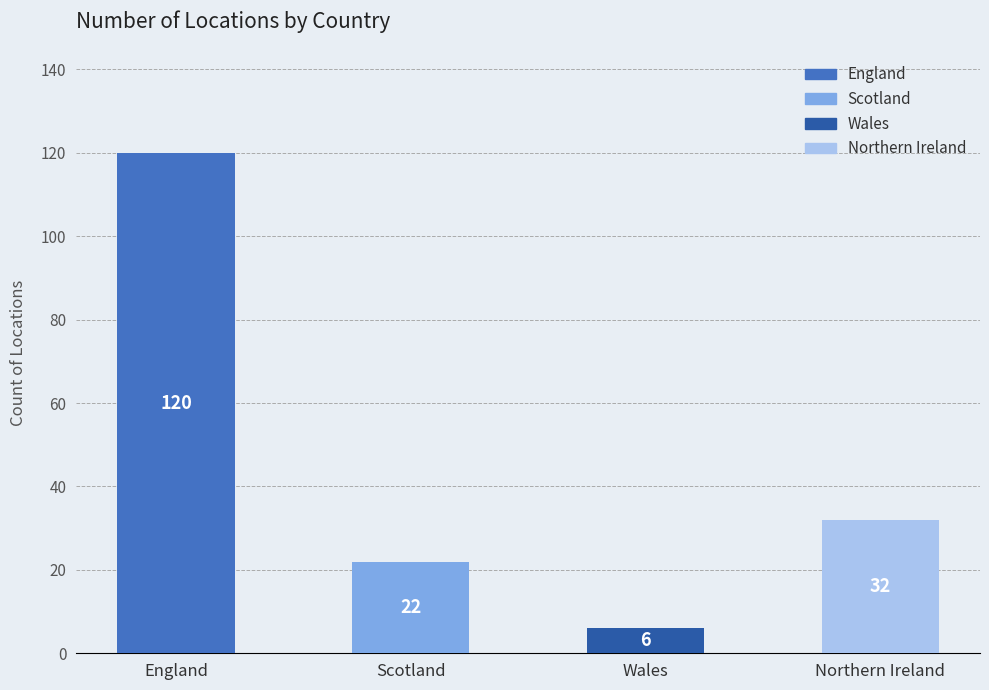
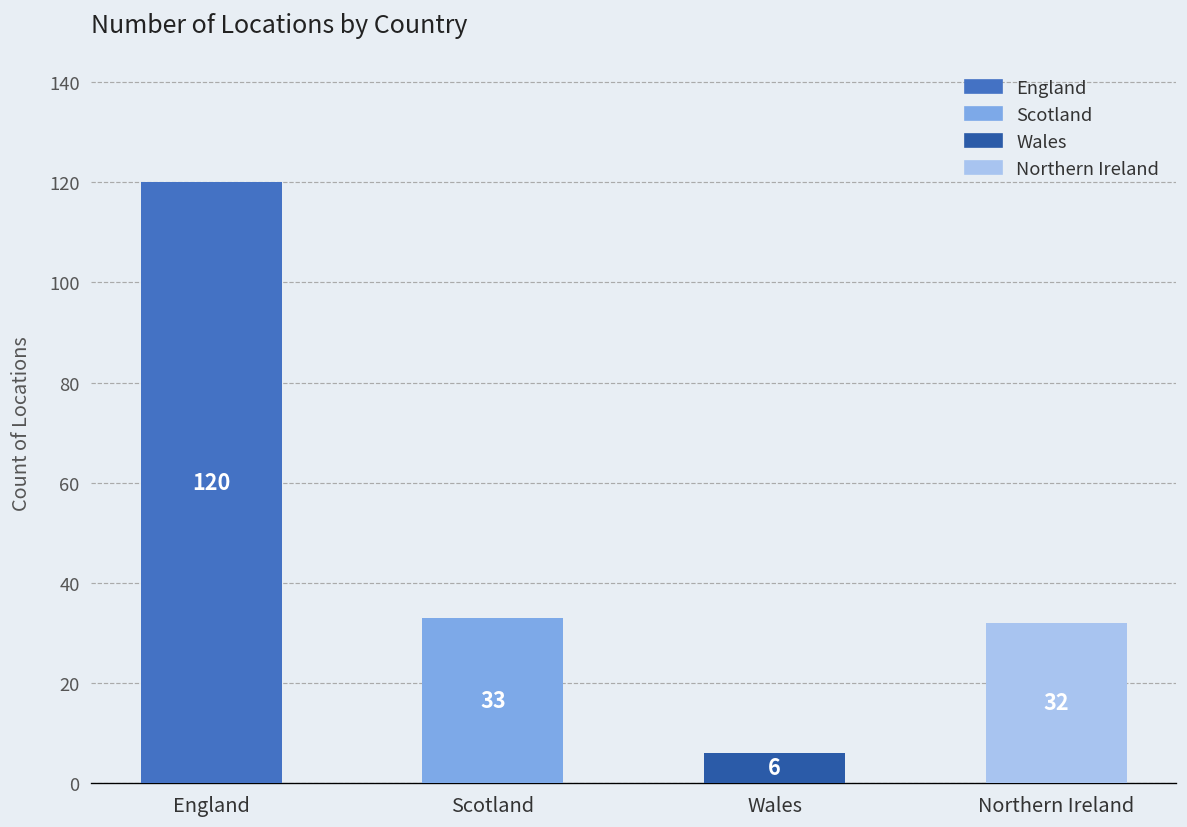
  {
    "England": 120,
-   "Scotland": 22,
+   "Scotland": 33,
    "Wales": 6,
    "Northern Ireland": 32
  }
